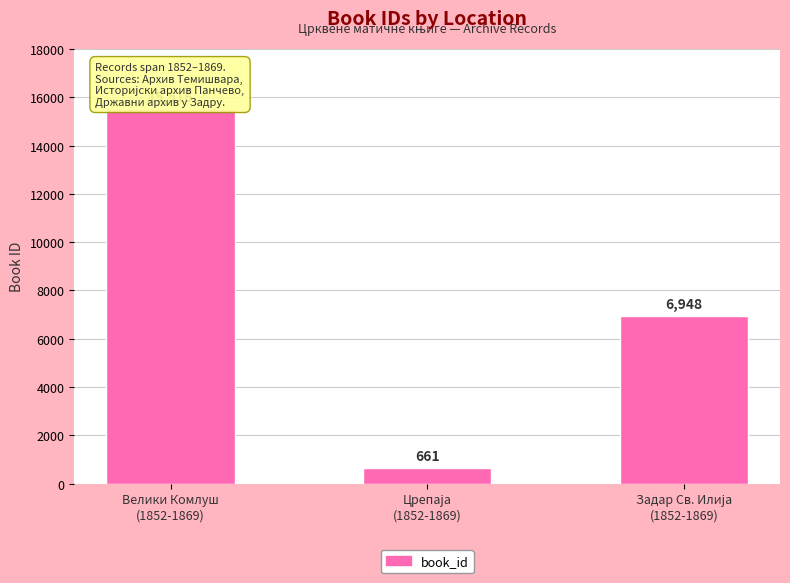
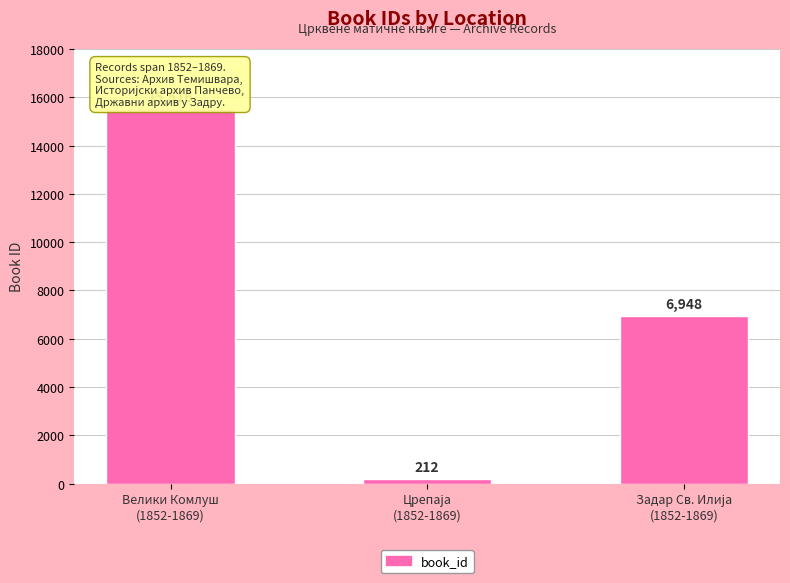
  {
-   "Црепаја (1852-1869)": "661",
+   "Црепаја (1852-1869)": "212",
    "Задар Св. Илија (1852-1869)": "6,948"
  }
